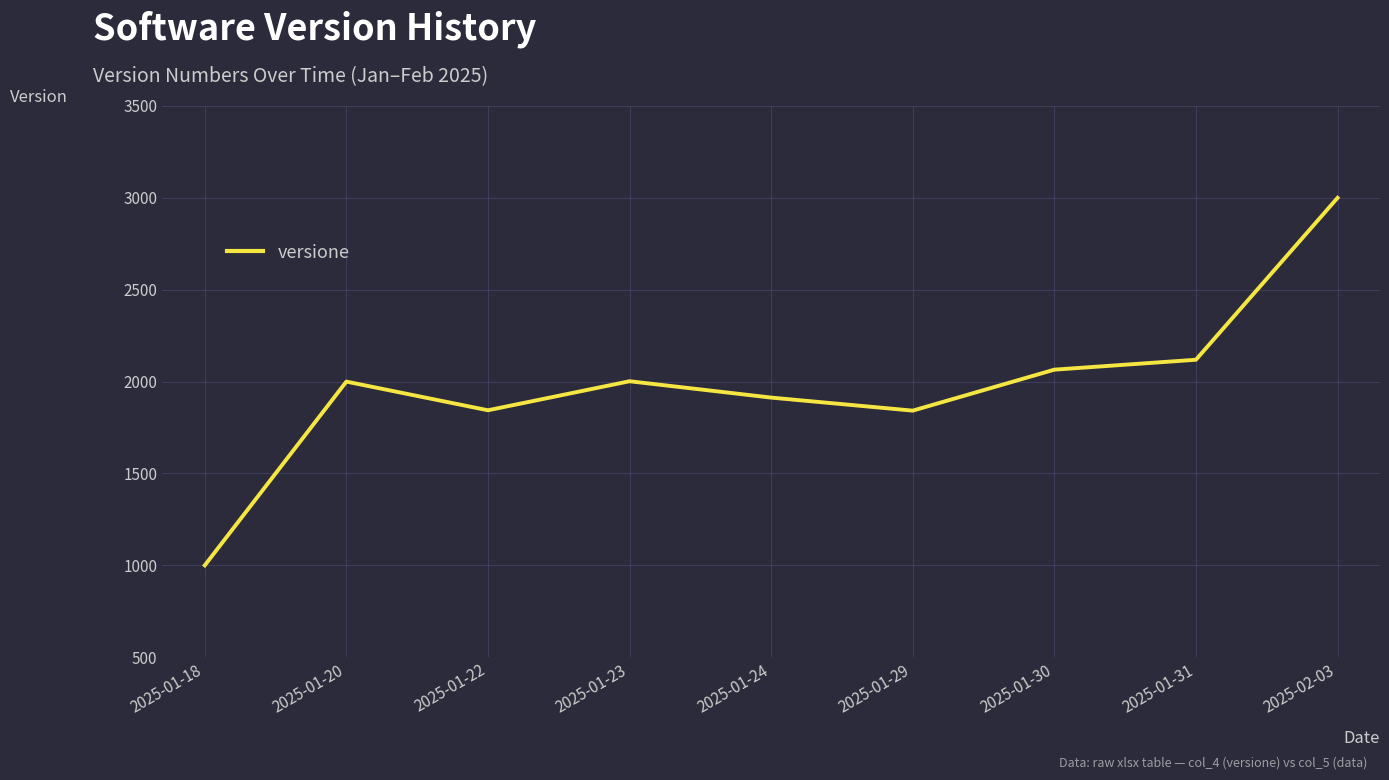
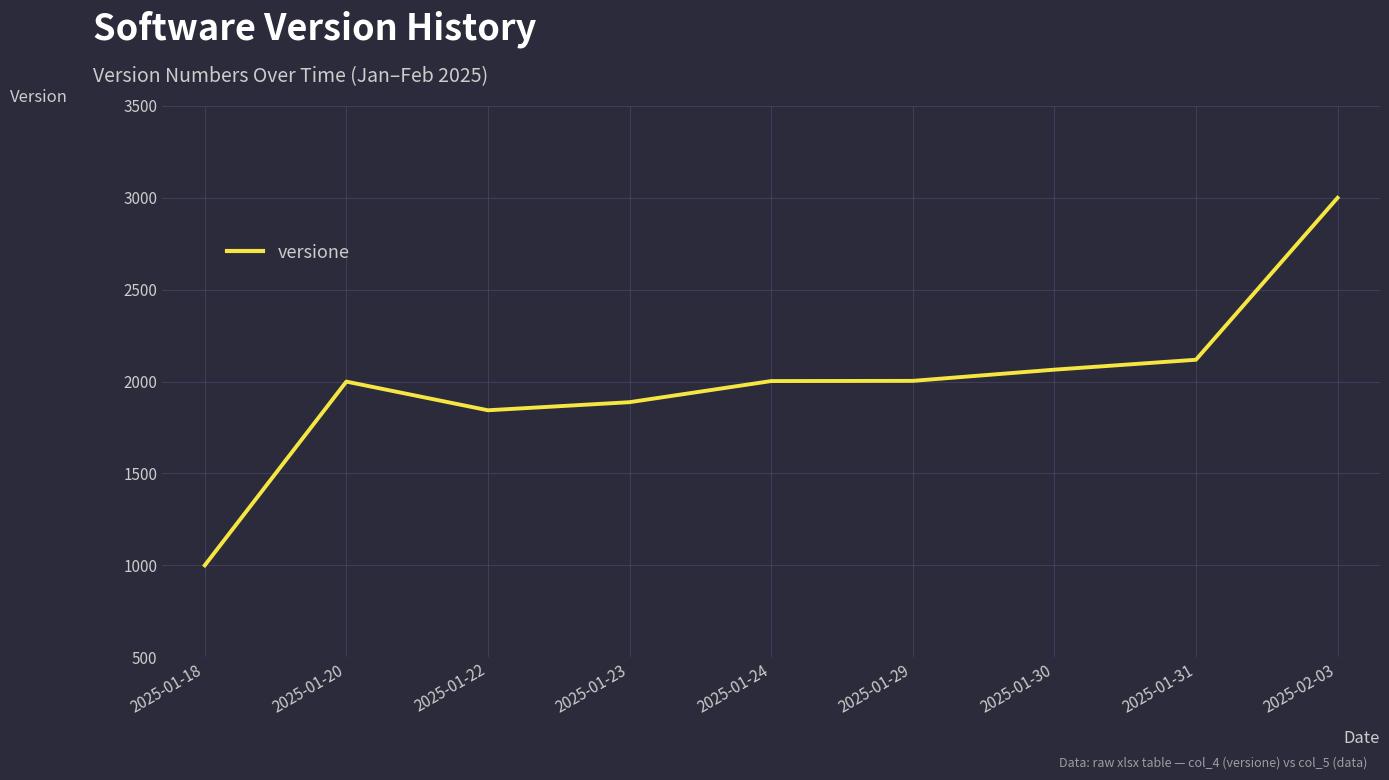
  {
    "2025-01-18": 1000,
    "2025-01-20": 2000,
    "2025-01-22": 1840,
-   "2025-01-23": 2000,
-   "2025-01-24": 1910,
-   "2025-01-29": 1840,
+   "2025-01-23": 1890,
+   "2025-01-24": 2000,
+   "2025-01-29": 2000,
    "2025-01-30": 2070,
    "2025-01-31": 2120,
    "2025-02-03": 3000
  }
